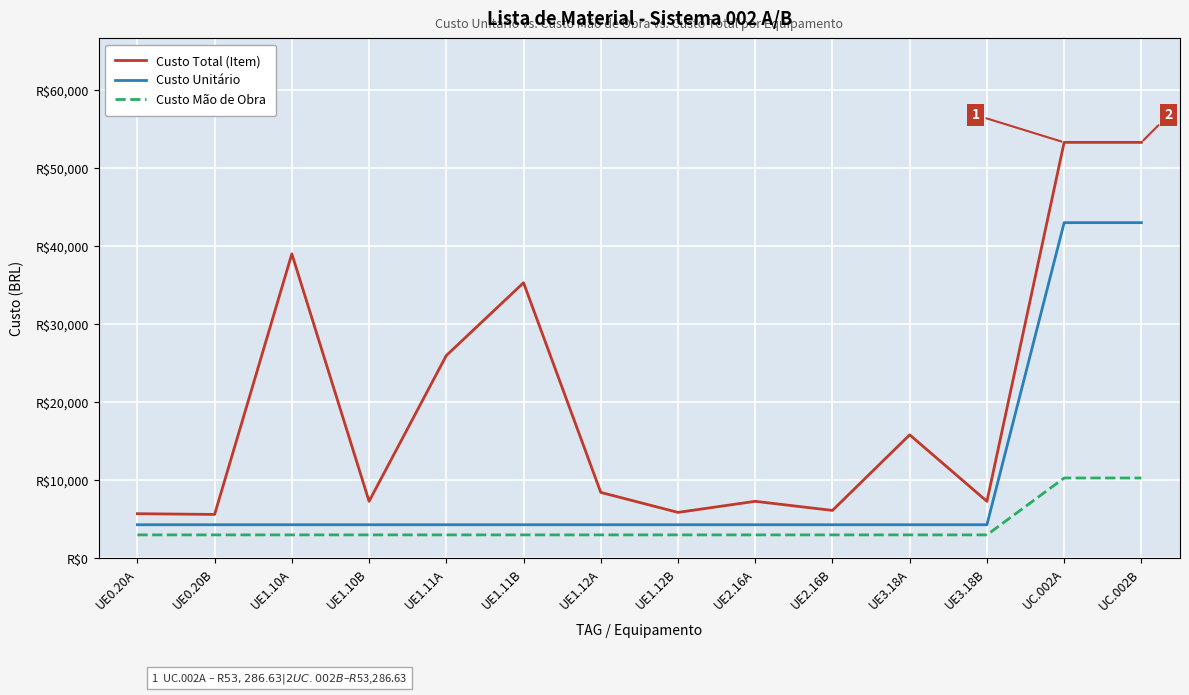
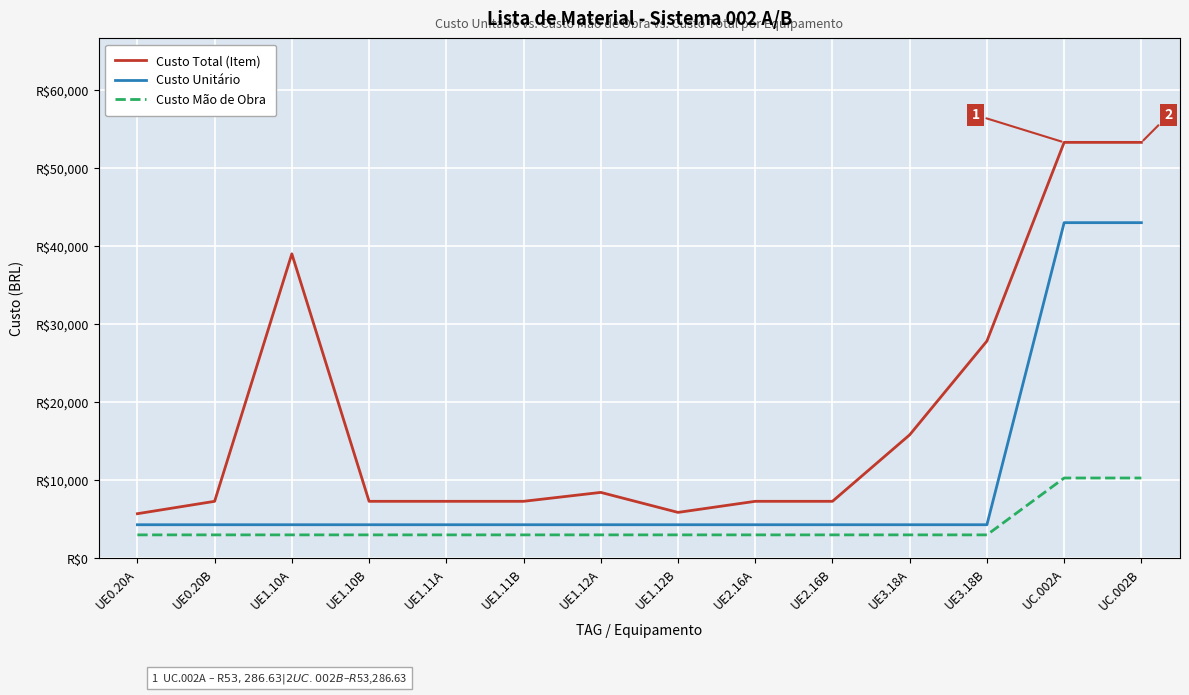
  {
    "Custo Total (Item)": {
      "UE0.20A": "R$6,000",
-     "UE0.20B": "R$6,000",
+     "UE0.20B": "R$7,000",
      "UE1.10A": "R$39,000",
      "UE1.10B": "R$7,000",
-     "UE1.11A": "R$26,000",
-     "UE1.11B": "R$35,000",
+     "UE1.11A": "R$7,000",
+     "UE1.11B": "R$7,000",
      "UE1.12A": "R$8,000",
      "UE1.12B": "R$6,000",
      "UE2.16A": "R$7,000",
-     "UE2.16B": "R$6,000",
+     "UE2.16B": "R$7,000",
      "UE3.18A": "R$16,000",
-     "UE3.18B": "R$7,000",
+     "UE3.18B": "R$28,000",
      "UC.002A": "R$53,000",
      "UC.002B": "R$53,000"
    },
    "Custo Unitário": {
      "UE0.20A": "R$4,000",
      "UE0.20B": "R$4,000",
      "UE1.10A": "R$4,000",
      "UE1.10B": "R$4,000",
      "UE1.11A": "R$4,000",
      "UE1.11B": "R$4,000",
      "UE1.12A": "R$4,000",
      "UE1.12B": "R$4,000",
      "UE2.16A": "R$4,000",
      "UE2.16B": "R$4,000",
      "UE3.18A": "R$4,000",
      "UE3.18B": "R$4,000",
      "UC.002A": "R$43,000",
      "UC.002B": "R$43,000"
    },
    "Custo Mão de Obra": {
      "UE0.20A": "R$3,000",
      "UE0.20B": "R$3,000",
      "UE1.10A": "R$3,000",
      "UE1.10B": "R$3,000",
      "UE1.11A": "R$3,000",
      "UE1.11B": "R$3,000",
      "UE1.12A": "R$3,000",
      "UE1.12B": "R$3,000",
      "UE2.16A": "R$3,000",
      "UE2.16B": "R$3,000",
      "UE3.18A": "R$3,000",
      "UE3.18B": "R$3,000",
      "UC.002A": "R$10,000",
      "UC.002B": "R$10,000"
    }
  }
